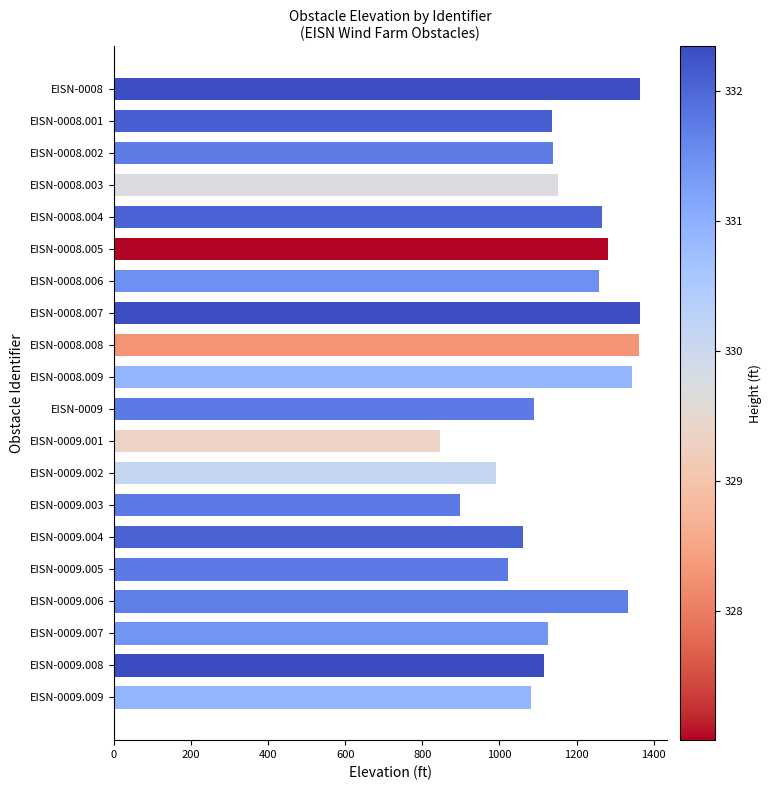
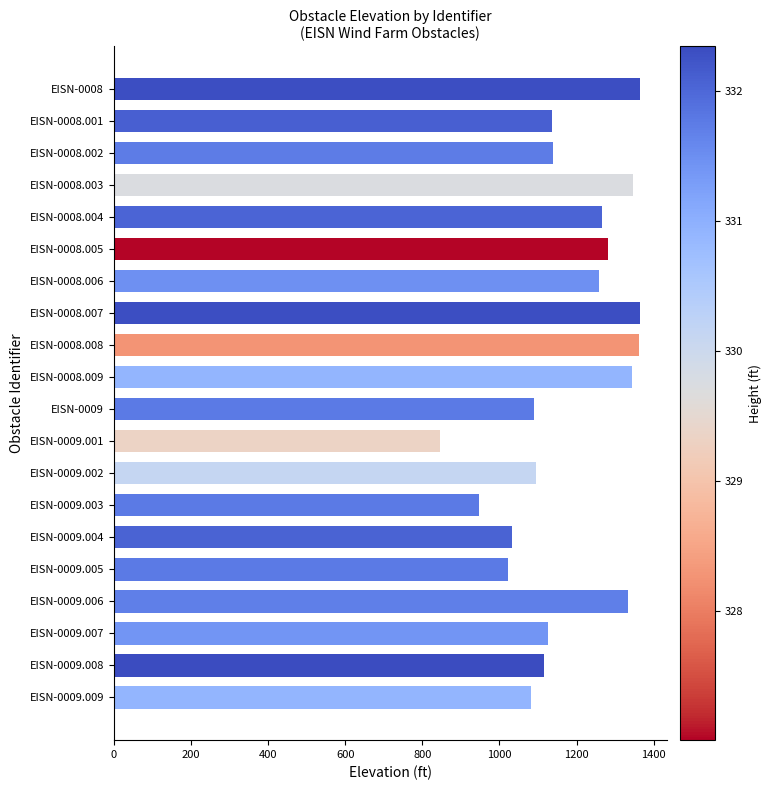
  {
    "EISN-0008": 1370,
    "EISN-0008.001": 1140,
    "EISN-0008.002": 1140,
-   "EISN-0008.003": 1150,
+   "EISN-0008.003": 1350,
    "EISN-0008.004": 1270,
    "EISN-0008.005": 1280,
    "EISN-0008.006": 1260,
    "EISN-0008.007": 1370,
    "EISN-0008.008": 1360,
    "EISN-0008.009": 1340,
    "EISN-0009": 1090,
    "EISN-0009.001": 850,
-   "EISN-0009.002": 990,
-   "EISN-0009.003": 900,
-   "EISN-0009.004": 1060,
+   "EISN-0009.002": 1090,
+   "EISN-0009.003": 950,
+   "EISN-0009.004": 1030,
    "EISN-0009.005": 1020,
    "EISN-0009.006": 1330,
    "EISN-0009.007": 1130,
    "EISN-0009.008": 1120,
    "EISN-0009.009": 1080
  }
